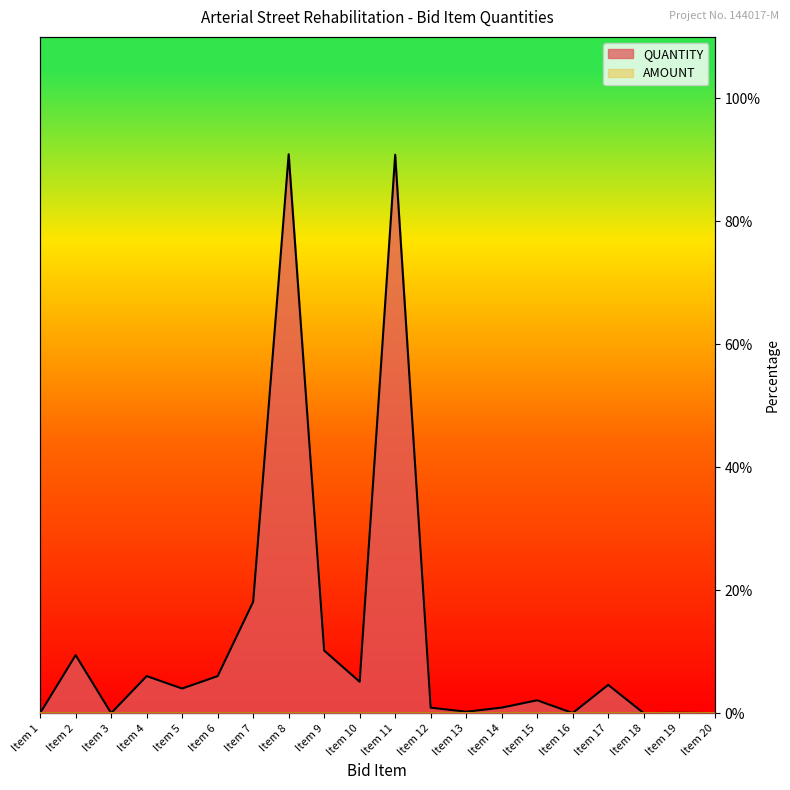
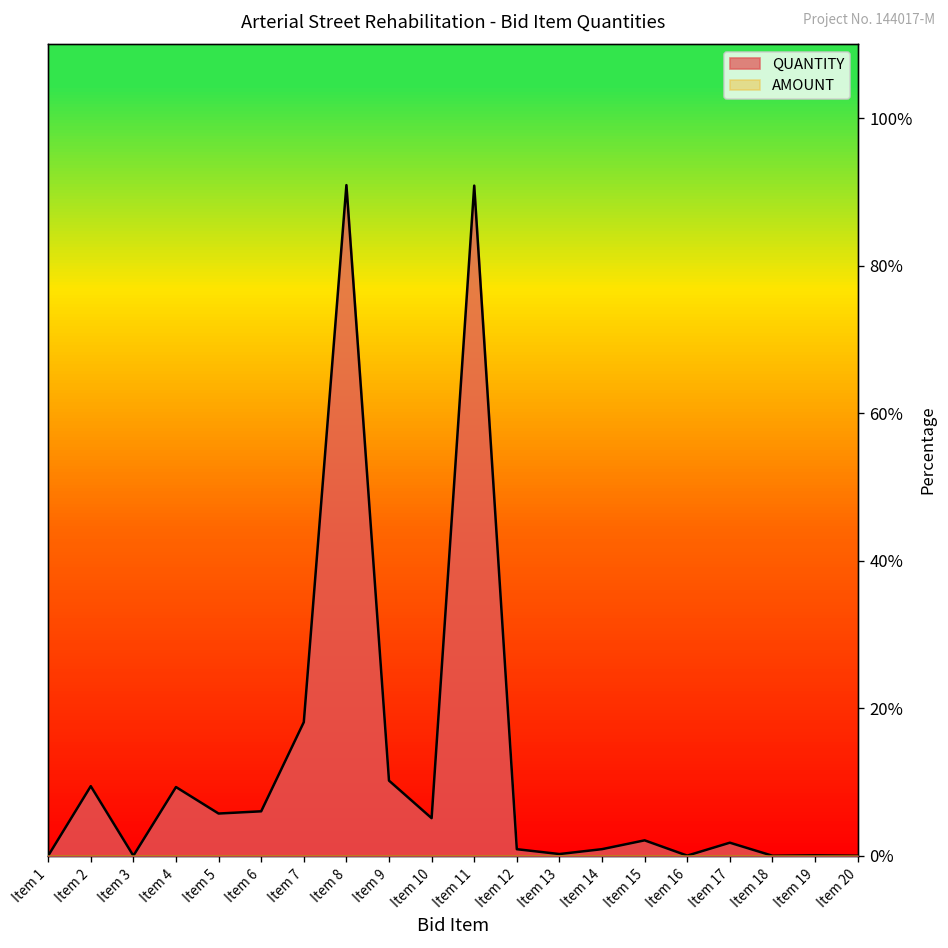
  {
    "QUANTITY": {
      "Item 2": "9%",
-     "Item 4": "6%",
-     "Item 5": "4%",
+     "Item 4": "9%",
+     "Item 5": "6%",
      "Item 6": "6%",
      "Item 7": "18%",
      "Item 8": "91%",
      "Item 9": "10%",
      "Item 10": "5%",
      "Item 11": "91%",
      "Item 12": "1%",
      "Item 14": "1%",
      "Item 15": "2%",
-     "Item 17": "5%"
+     "Item 17": "2%"
    },
    "AMOUNT": {
      "Item 2": "0%",
      "Item 4": "0%",
      "Item 5": "0%",
      "Item 6": "0%",
      "Item 7": "0%",
      "Item 8": "0%",
      "Item 9": "0%",
      "Item 10": "0%",
      "Item 11": "0%",
      "Item 12": "0%",
      "Item 14": "0%",
      "Item 15": "0%",
      "Item 17": "0%"
    }
  }
